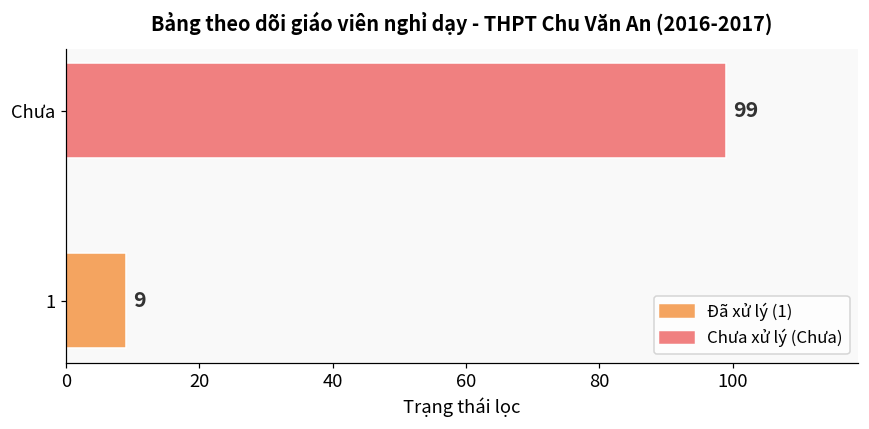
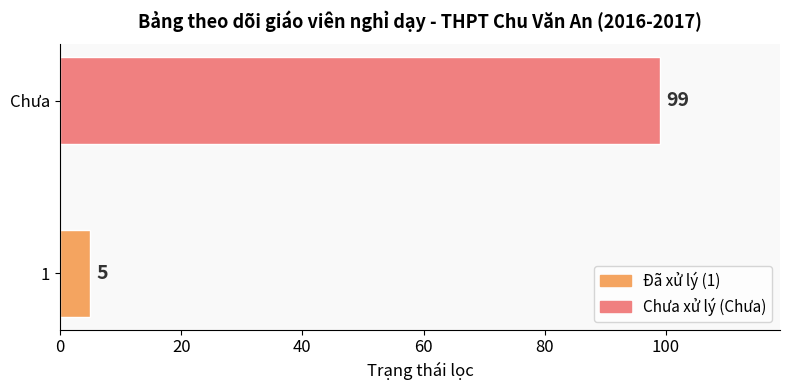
  {
    "Chưa": 99,
-   "1": 9
+   "1": 5
  }
